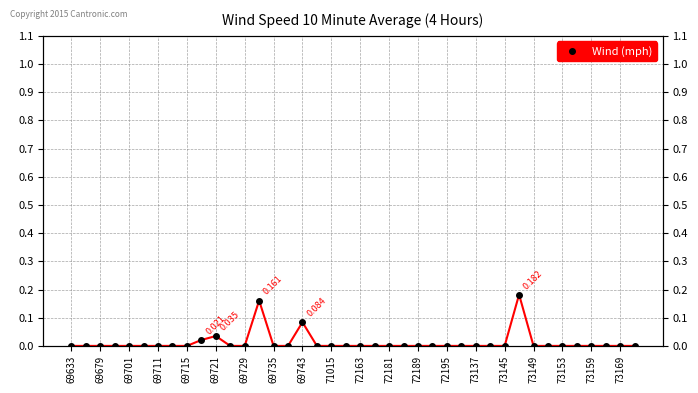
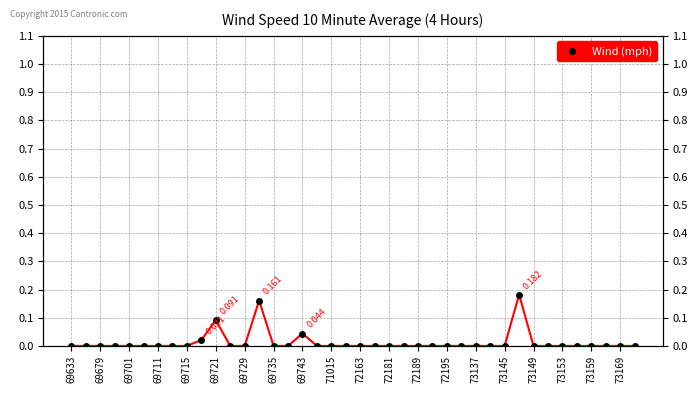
  {
-   "69721": 0.035,
-   "69743": 0.084
+   "69721": 0.091,
+   "69743": 0.044
  }
